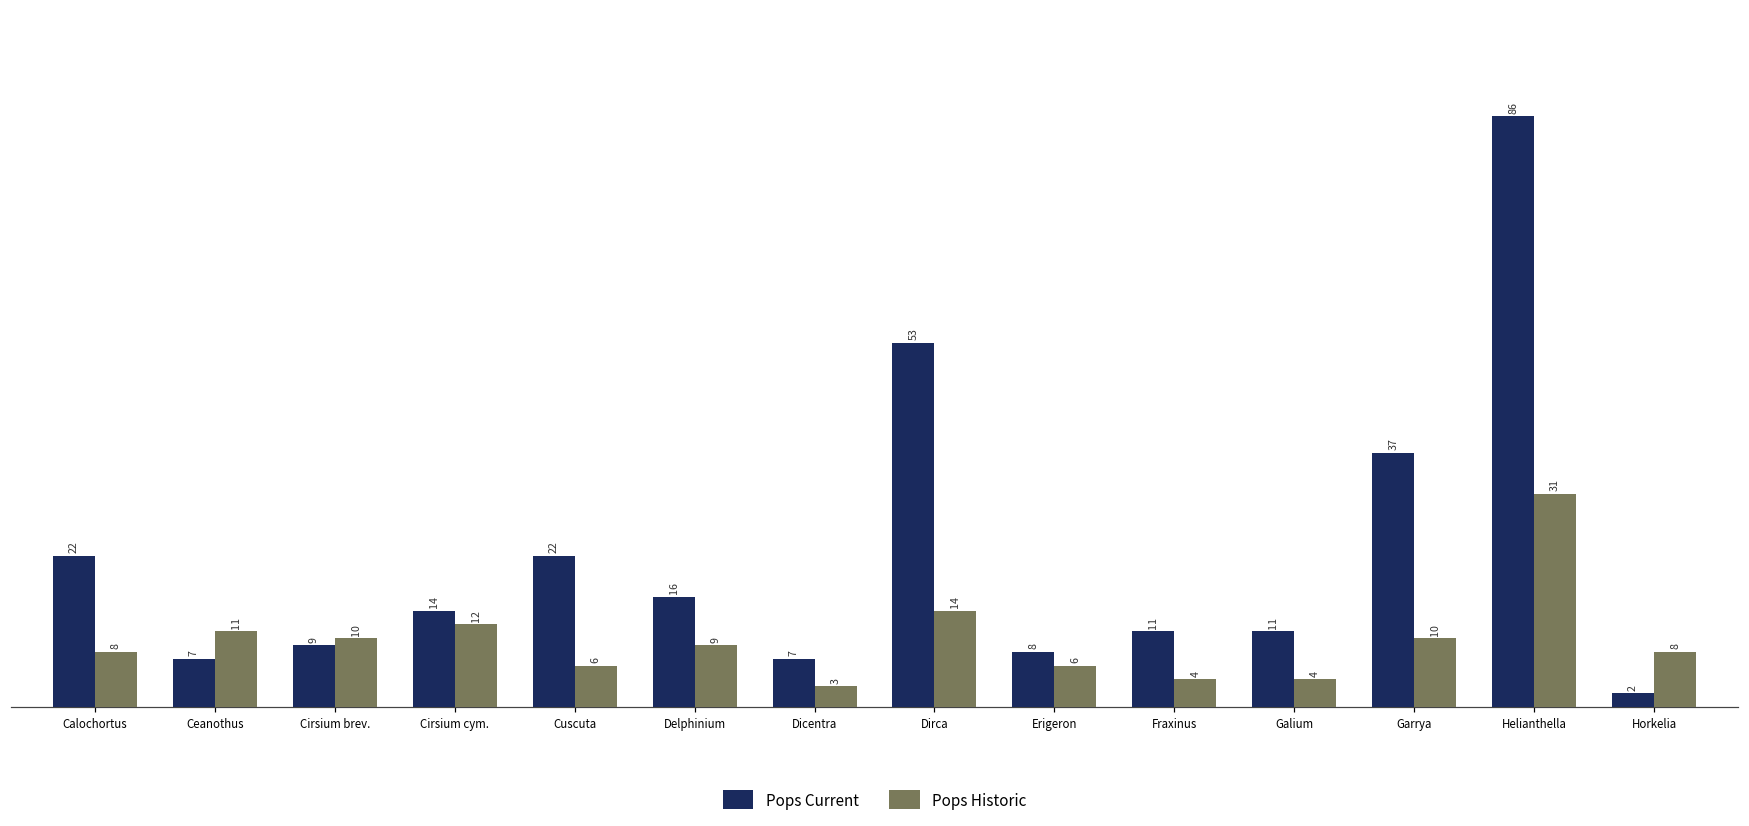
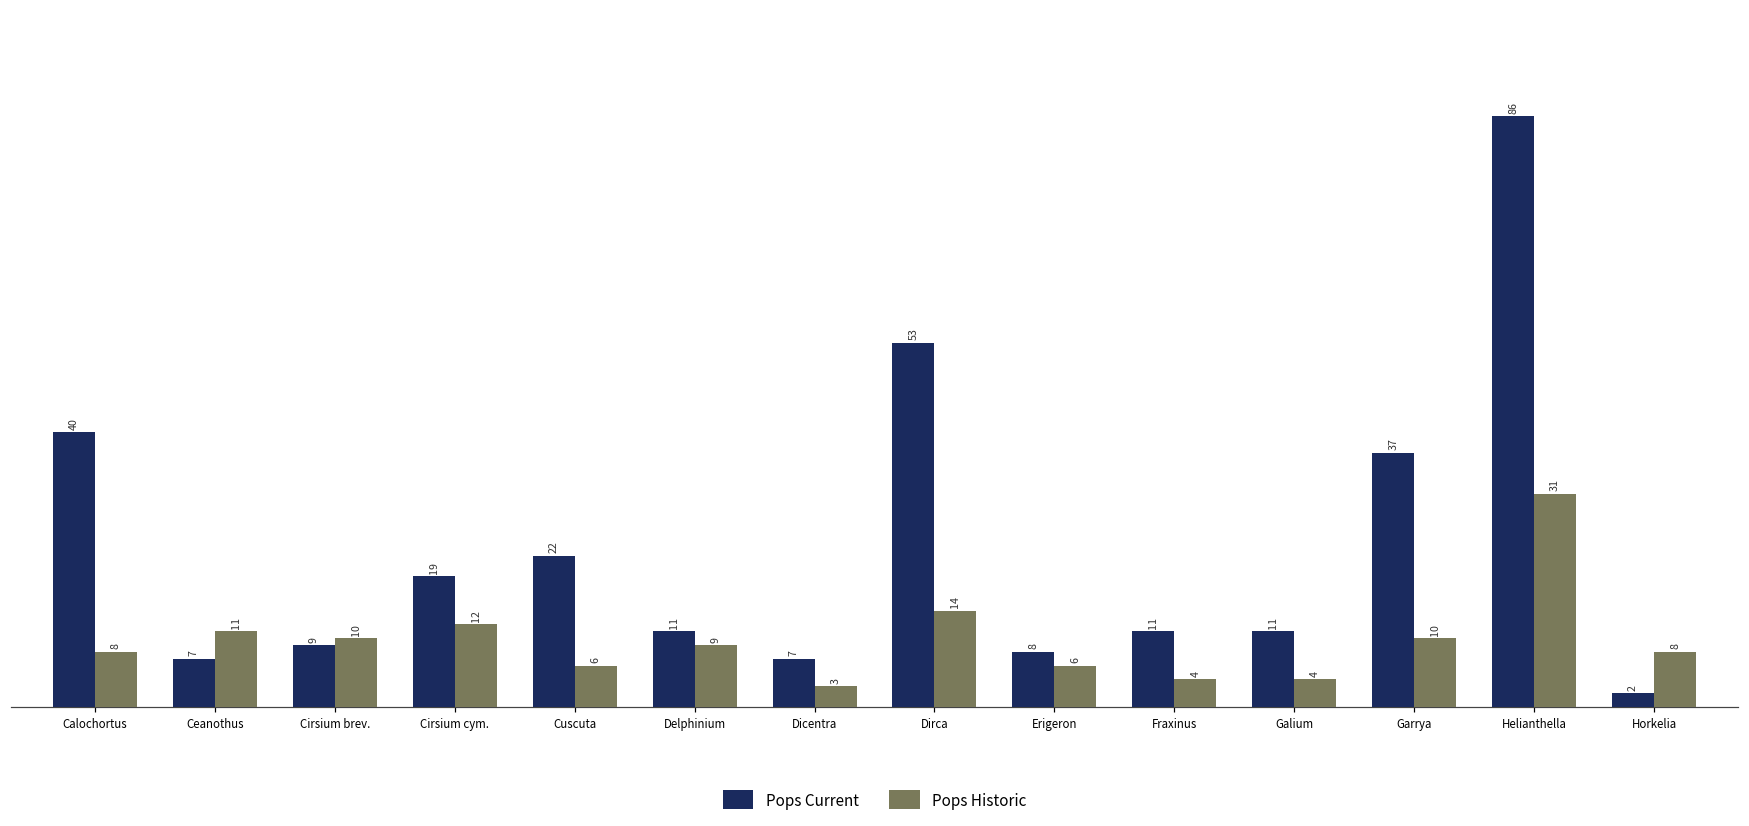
  {
    "Pops Current": {
-     "Calochortus": 22,
+     "Calochortus": 40,
      "Ceanothus": 7,
      "Cirsium brev.": 9,
-     "Cirsium cym.": 14,
+     "Cirsium cym.": 19,
      "Cuscuta": 22,
-     "Delphinium": 16,
+     "Delphinium": 11,
      "Dicentra": 7,
      "Dirca": 53,
      "Erigeron": 8,
      "Fraxinus": 11,
      "Galium": 11,
      "Garrya": 37,
      "Helianthella": 86,
      "Horkelia": 2
    },
    "Pops Historic": {
      "Calochortus": 8,
      "Ceanothus": 11,
      "Cirsium brev.": 10,
      "Cirsium cym.": 12,
      "Cuscuta": 6,
      "Delphinium": 9,
      "Dicentra": 3,
      "Dirca": 14,
      "Erigeron": 6,
      "Fraxinus": 4,
      "Galium": 4,
      "Garrya": 10,
      "Helianthella": 31,
      "Horkelia": 8
    }
  }
